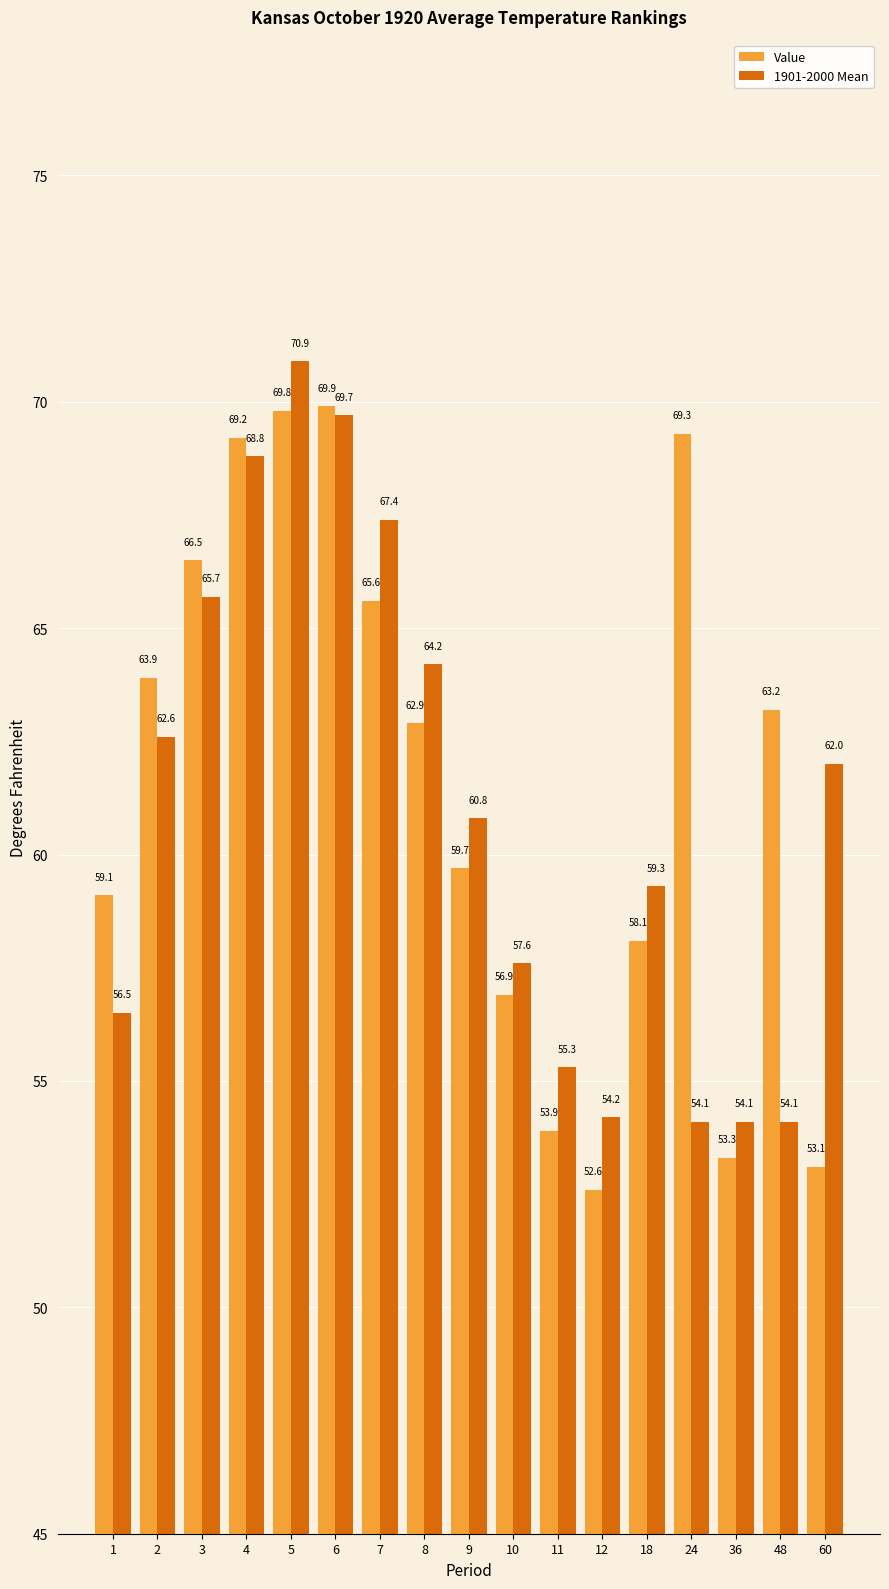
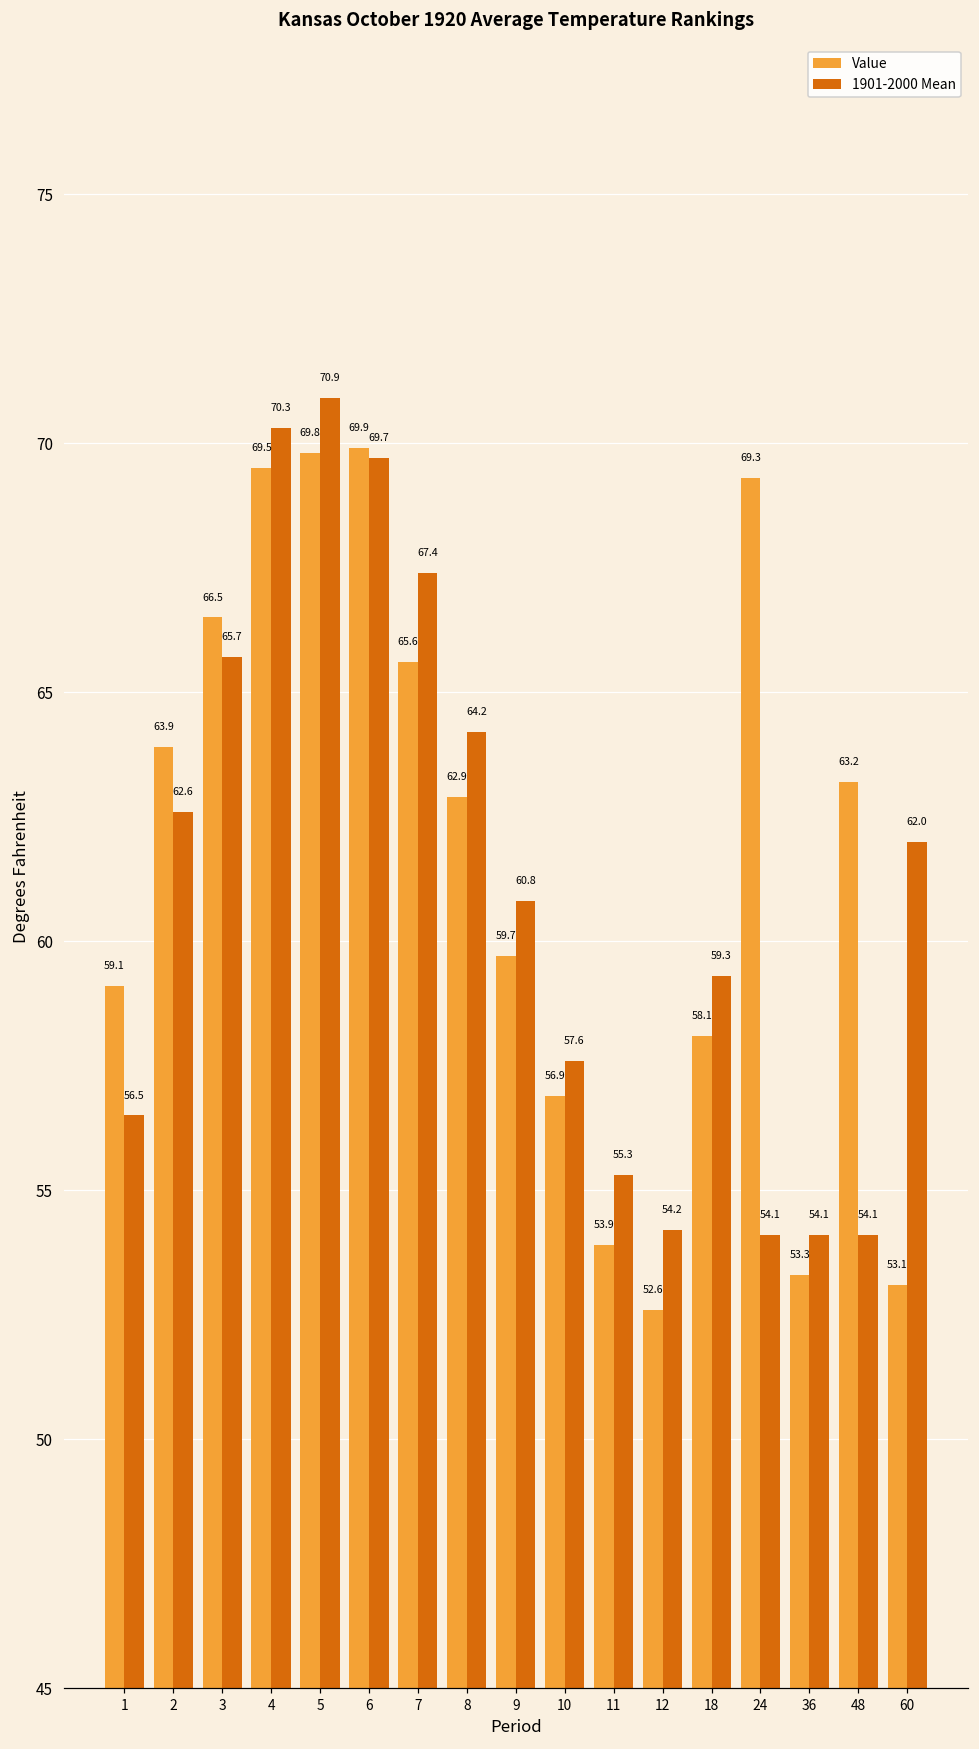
  {
    "Value": {
      "1": 59.1,
      "2": 63.9,
      "3": 66.5,
-     "4": 69.2,
+     "4": 69.5,
      "5": 69.8,
      "6": 69.9,
      "7": 65.6,
      "8": 62.9,
      "9": 59.7,
      "10": 56.9,
      "11": 53.9,
      "12": 52.6,
      "18": 58.1,
      "24": 69.3,
      "36": 53.3,
      "48": 63.2,
      "60": 53.1
    },
    "1901-2000 Mean": {
      "1": 56.5,
      "2": 62.6,
      "3": 65.7,
-     "4": 68.8,
+     "4": 70.3,
      "5": 70.9,
      "6": 69.7,
      "7": 67.4,
      "8": 64.2,
      "9": 60.8,
      "10": 57.6,
      "11": 55.3,
      "12": 54.2,
      "18": 59.3,
      "24": 54.1,
      "36": 54.1,
      "48": 54.1,
      "60": 62.0
    }
  }
